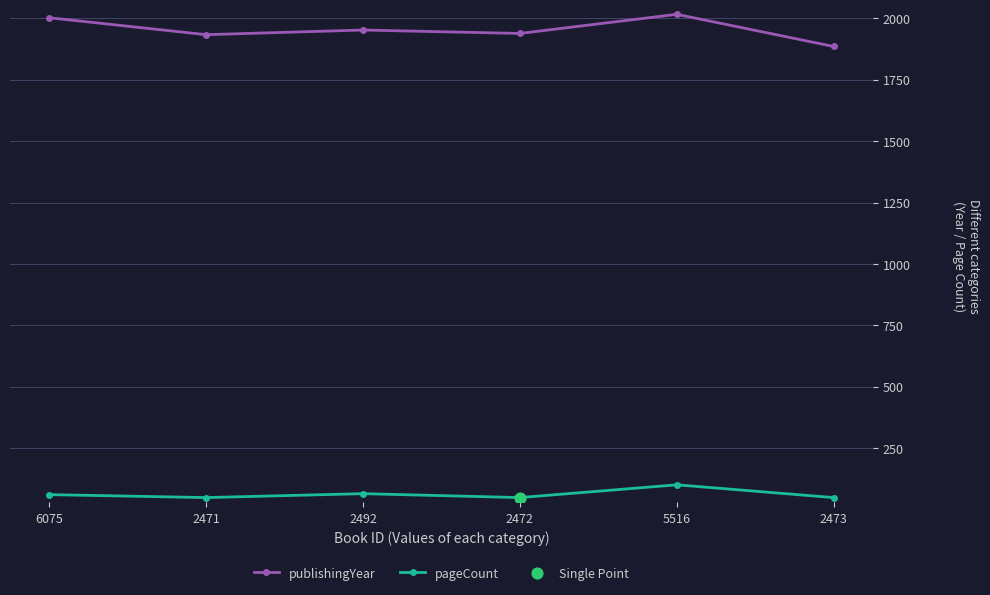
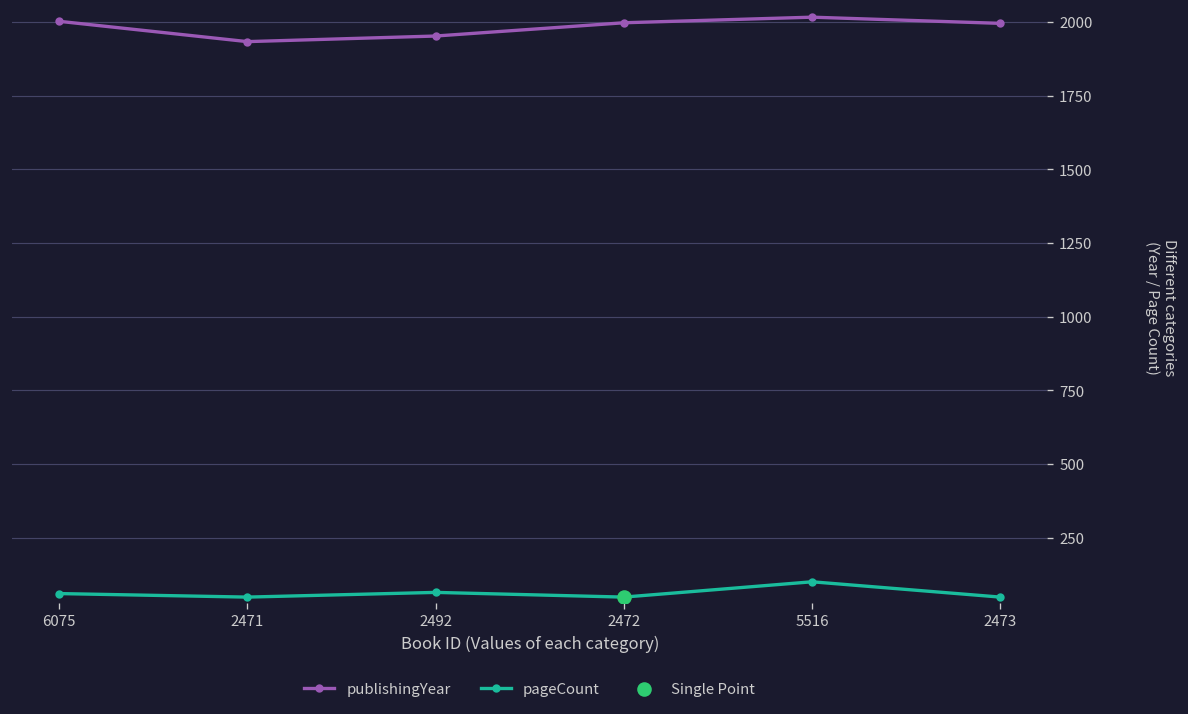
  {
    "publishingYear": {
      "6075": 2000,
      "2471": 1930,
      "2492": 1950,
-     "2472": 1940,
+     "2472": 2000,
      "5516": 2020,
-     "2473": 1890
+     "2473": 2000
    }
  }
